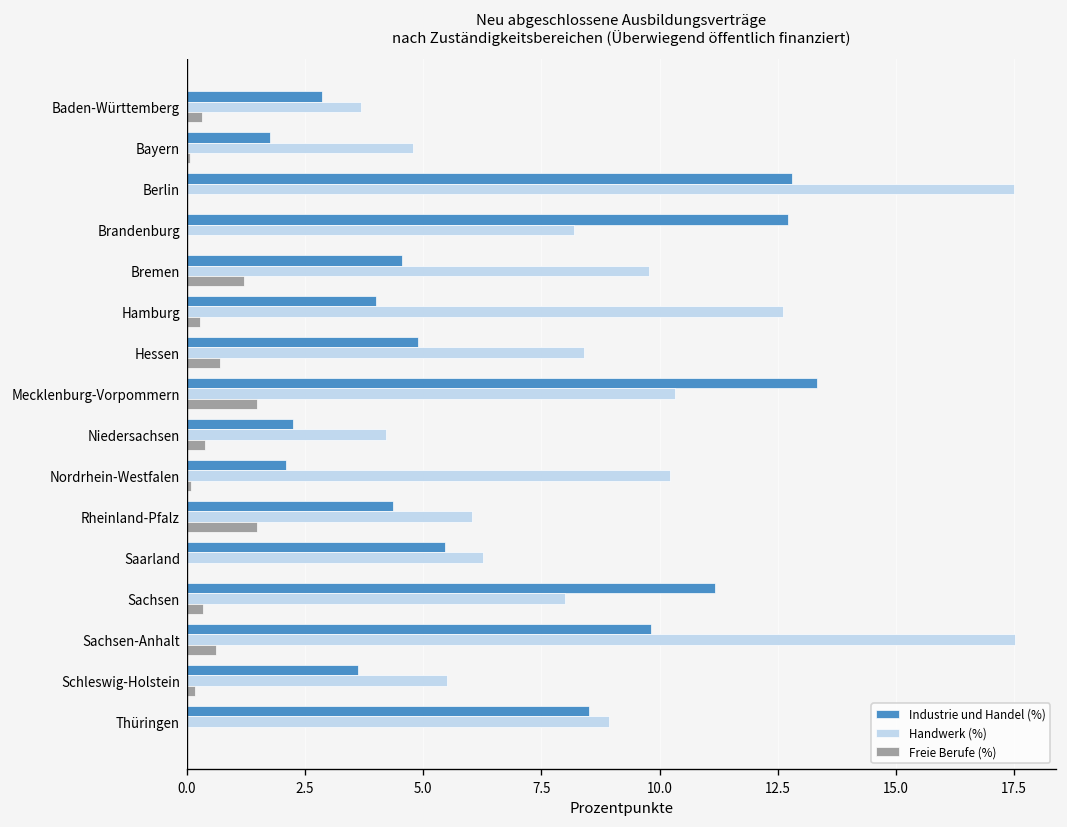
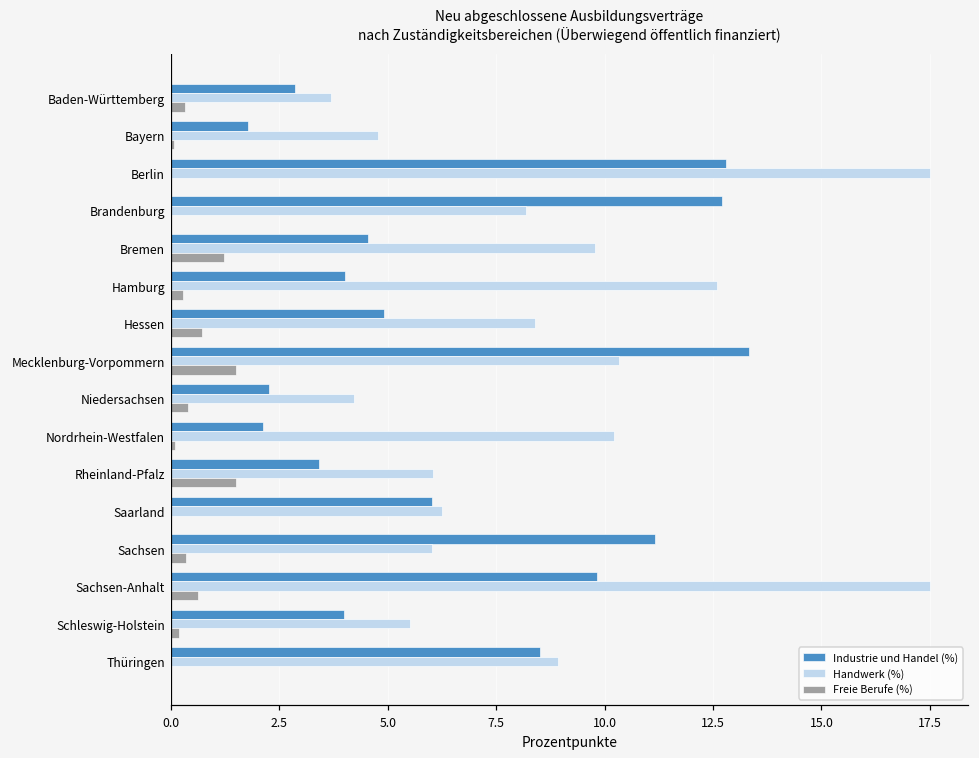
  {
    "Industrie und Handel (%)": {
      "Baden-Württemberg": 2.9,
      "Bayern": 1.8,
      "Berlin": 12.8,
      "Brandenburg": 12.7,
      "Bremen": 4.6,
      "Hamburg": 4.0,
      "Hessen": 4.9,
      "Mecklenburg-Vorpommern": 13.3,
      "Niedersachsen": 2.3,
      "Nordrhein-Westfalen": 2.1,
-     "Rheinland-Pfalz": 4.4,
-     "Saarland": 5.5,
+     "Rheinland-Pfalz": 3.4,
+     "Saarland": 6.0,
      "Sachsen": 11.2,
      "Sachsen-Anhalt": 9.8,
-     "Schleswig-Holstein": 3.6,
+     "Schleswig-Holstein": 4.0,
      "Thüringen": 8.5
    },
    "Handwerk (%)": {
      "Baden-Württemberg": 3.7,
      "Bayern": 4.8,
      "Berlin": 17.5,
      "Brandenburg": 8.2,
      "Bremen": 9.8,
      "Hamburg": 12.6,
      "Hessen": 8.4,
      "Mecklenburg-Vorpommern": 10.3,
      "Niedersachsen": 4.2,
      "Nordrhein-Westfalen": 10.2,
      "Rheinland-Pfalz": 6.0,
      "Saarland": 6.3,
-     "Sachsen": 8.0,
+     "Sachsen": 6.0,
      "Sachsen-Anhalt": 17.5,
      "Schleswig-Holstein": 5.5,
      "Thüringen": 8.9
    },
    "Freie Berufe (%)": {
      "Baden-Württemberg": 0.3,
      "Bayern": 0.1,
      "Berlin": 0.0,
      "Brandenburg": 0.0,
      "Bremen": 1.2,
      "Hamburg": 0.3,
      "Hessen": 0.7,
      "Mecklenburg-Vorpommern": 1.5,
      "Niedersachsen": 0.4,
      "Nordrhein-Westfalen": 0.1,
      "Rheinland-Pfalz": 1.5,
      "Saarland": 0.0,
      "Sachsen": 0.3,
      "Sachsen-Anhalt": 0.6,
      "Schleswig-Holstein": 0.2,
      "Thüringen": 0.0
    }
  }
